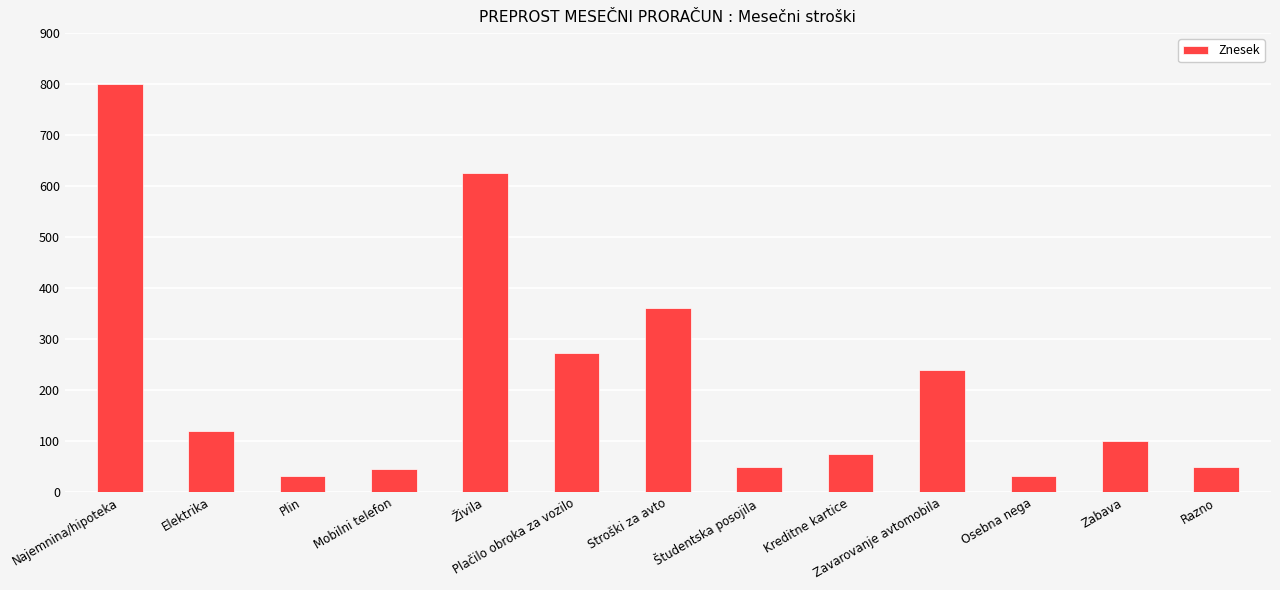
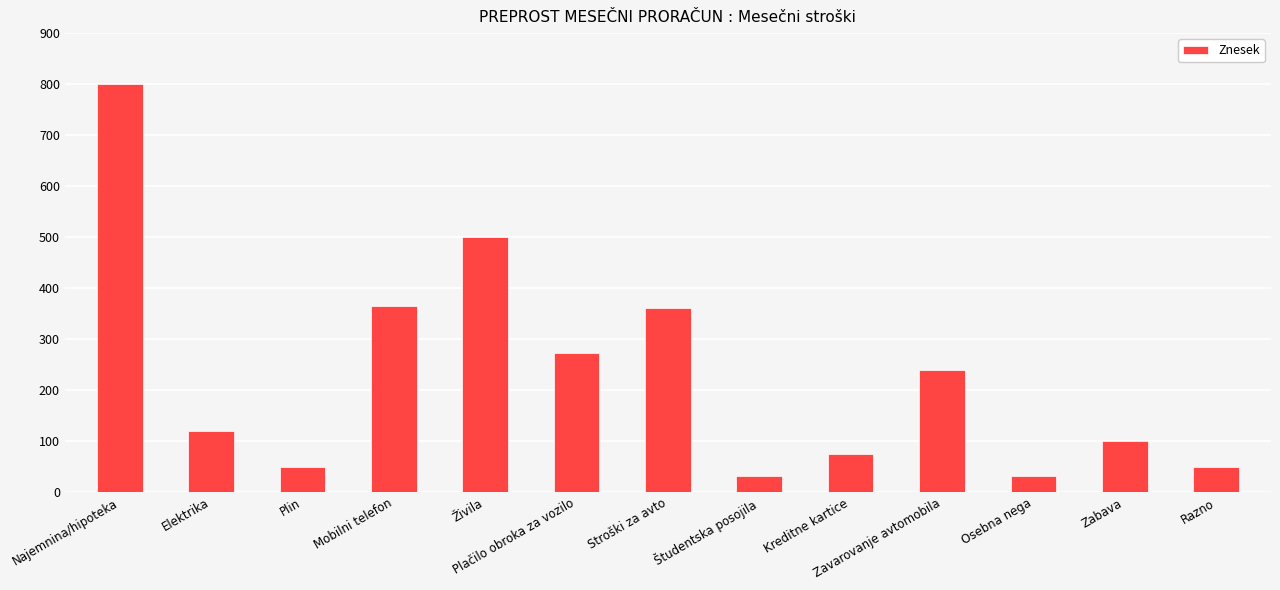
  {
    "Najemnina/hipoteka": 800,
    "Elektrika": 120,
-   "Plin": 30,
-   "Mobilni telefon": 50,
-   "Živila": 630,
+   "Plin": 50,
+   "Mobilni telefon": 370,
+   "Živila": 500,
    "Plačilo obroka za vozilo": 270,
    "Stroški za avto": 360,
-   "Študentska posojila": 50,
+   "Študentska posojila": 30,
    "Kreditne kartice": 80,
    "Zavarovanje avtomobila": 240,
    "Osebna nega": 30,
    "Zabava": 100,
    "Razno": 50
  }
